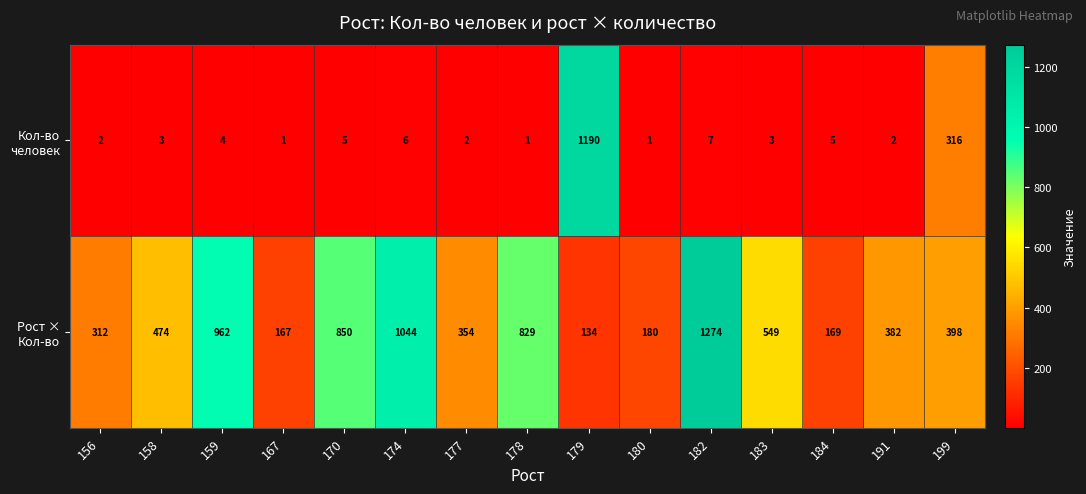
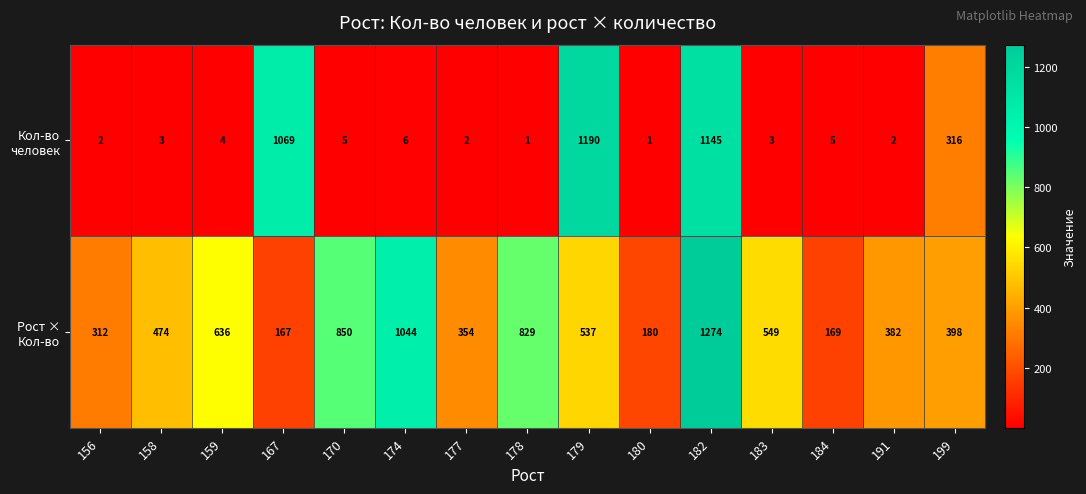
  {
    "Кол-во человек": {
      "156": 2,
      "158": 3,
      "159": 4,
-     "167": 1,
+     "167": 1069,
      "170": 5,
      "174": 6,
      "177": 2,
      "178": 1,
      "179": 1190,
      "180": 1,
-     "182": 7,
+     "182": 1145,
      "183": 3,
      "184": 5,
      "191": 2,
      "199": 316
    },
    "Рост × Кол-во": {
      "156": 312,
      "158": 474,
-     "159": 962,
+     "159": 636,
      "167": 167,
      "170": 850,
      "174": 1044,
      "177": 354,
      "178": 829,
-     "179": 134,
+     "179": 537,
      "180": 180,
      "182": 1274,
      "183": 549,
      "184": 169,
      "191": 382,
      "199": 398
    }
  }
